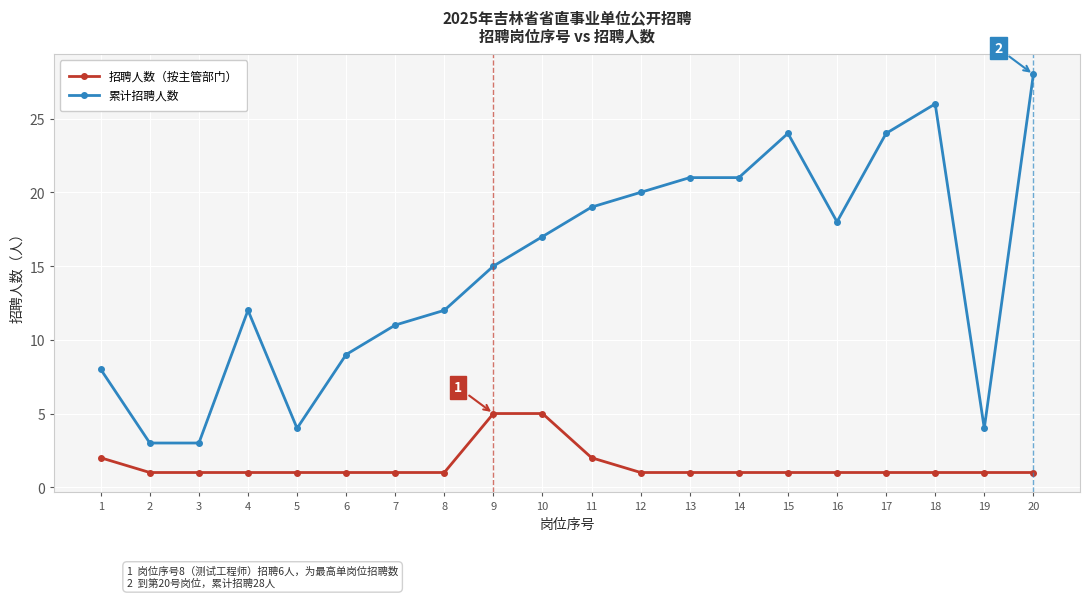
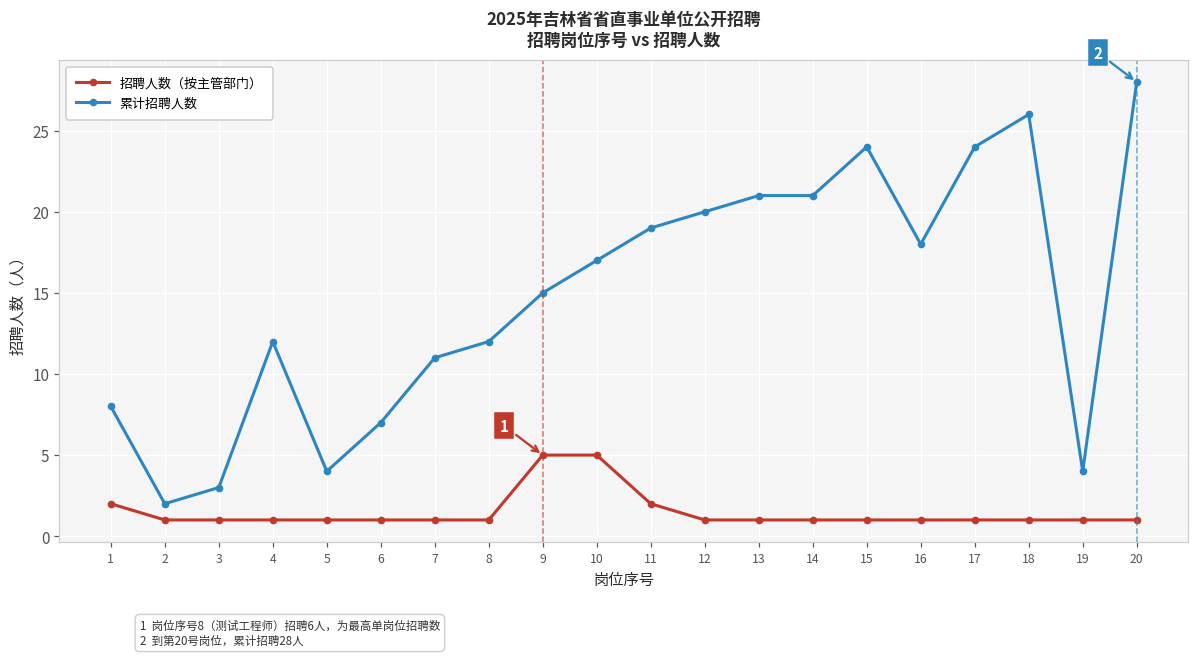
  {
    "招聘人数（按主管部门）": {
      "1": 2,
      "2": 1,
      "3": 1,
      "4": 1,
      "5": 1,
      "6": 1,
      "7": 1,
      "8": 1,
      "9": 5,
      "10": 5,
      "11": 2,
      "12": 1,
      "13": 1,
      "14": 1,
      "15": 1,
      "16": 1,
      "17": 1,
      "18": 1,
      "19": 1,
      "20": 1
    },
    "累计招聘人数": {
      "1": 8,
-     "2": 3,
+     "2": 2,
      "3": 3,
      "4": 12,
      "5": 4,
-     "6": 9,
+     "6": 7,
      "7": 11,
      "8": 12,
      "9": 15,
      "10": 17,
      "11": 19,
      "12": 20,
      "13": 21,
      "14": 21,
      "15": 24,
      "16": 18,
      "17": 24,
      "18": 26,
      "19": 4,
      "20": 28
    }
  }
